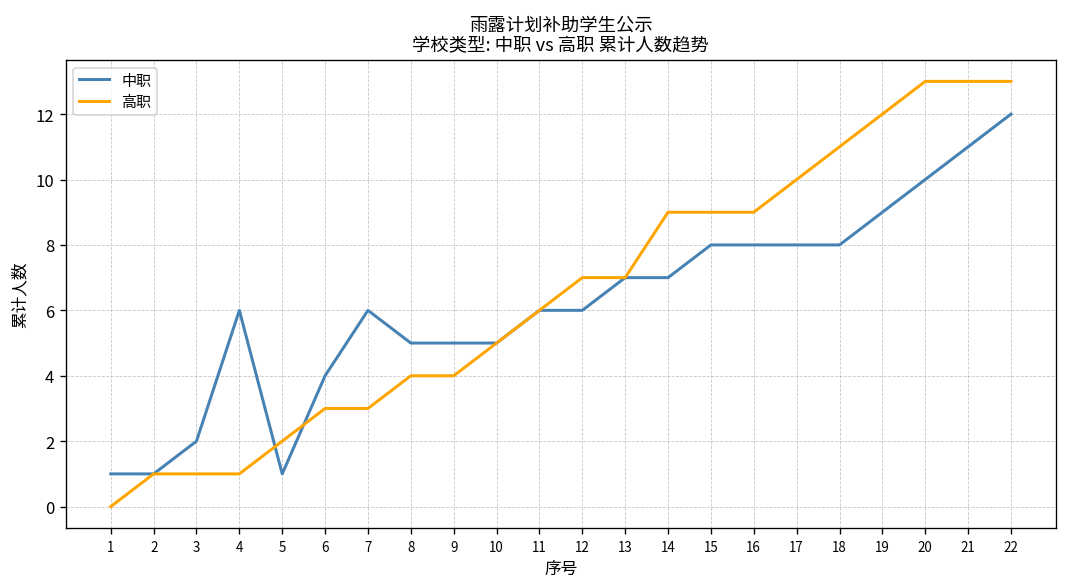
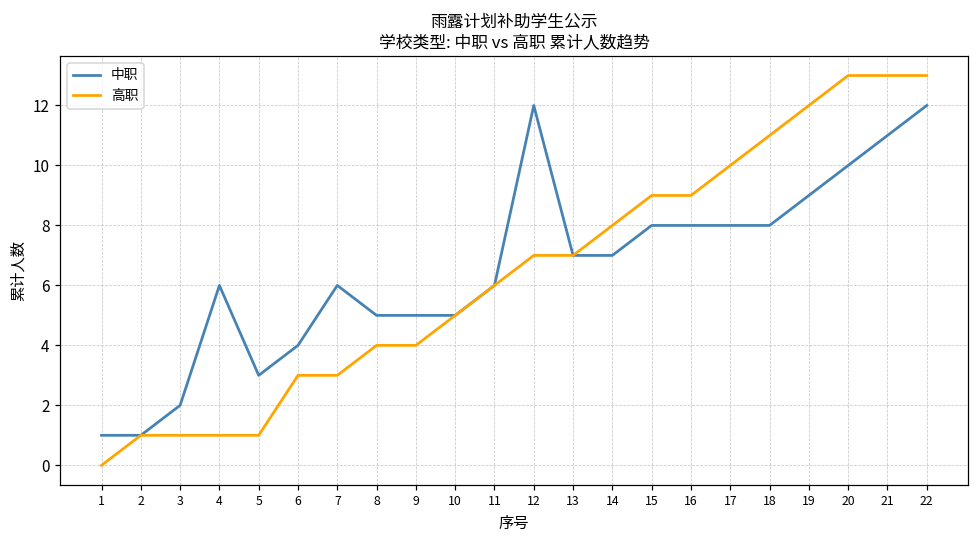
  {
    "中职": {
      "1": 1,
      "3": 2,
      "4": 6,
-     "5": 1,
+     "5": 3,
      "6": 4,
      "7": 6,
      "8": 5,
      "9": 5,
-     "12": 6,
+     "12": 12,
      "14": 7,
      "15": 8,
      "16": 8,
      "17": 8,
      "18": 8,
      "19": 9,
      "20": 10,
      "21": 11,
      "22": 12
    },
    "高职": {
      "1": 0,
      "3": 1,
      "4": 1,
-     "5": 2,
+     "5": 1,
      "6": 3,
      "7": 3,
      "8": 4,
      "9": 4,
      "12": 7,
-     "14": 9,
+     "14": 8,
      "15": 9,
      "16": 9,
      "17": 10,
      "18": 11,
      "19": 12,
      "20": 13,
      "21": 13,
      "22": 13
    }
  }
